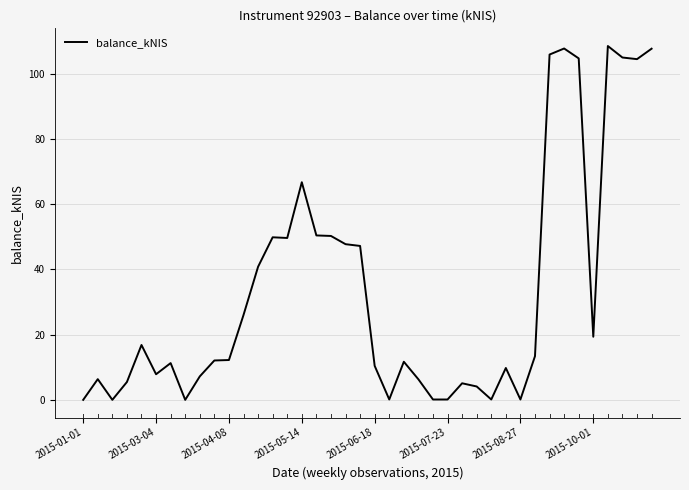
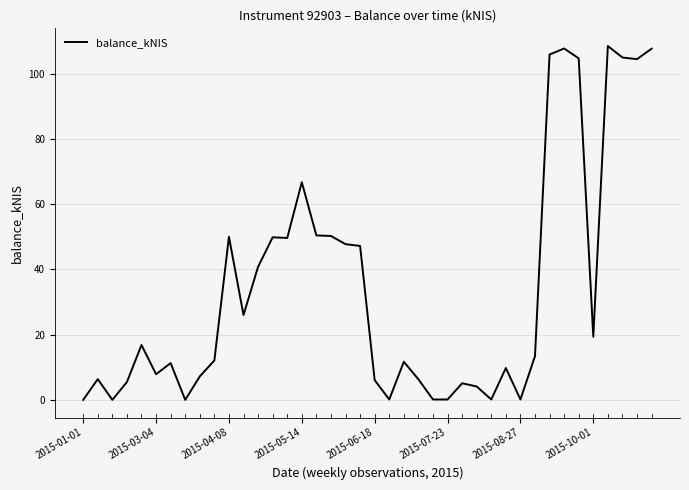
  {
    "2015-01-01": 0,
    "2015-03-04": 8,
-   "2015-04-08": 12,
+   "2015-04-08": 50,
    "2015-05-14": 67,
-   "2015-06-18": 10,
+   "2015-06-18": 6,
    "2015-07-23": 0,
    "2015-08-27": 0,
    "2015-10-01": 19
  }
